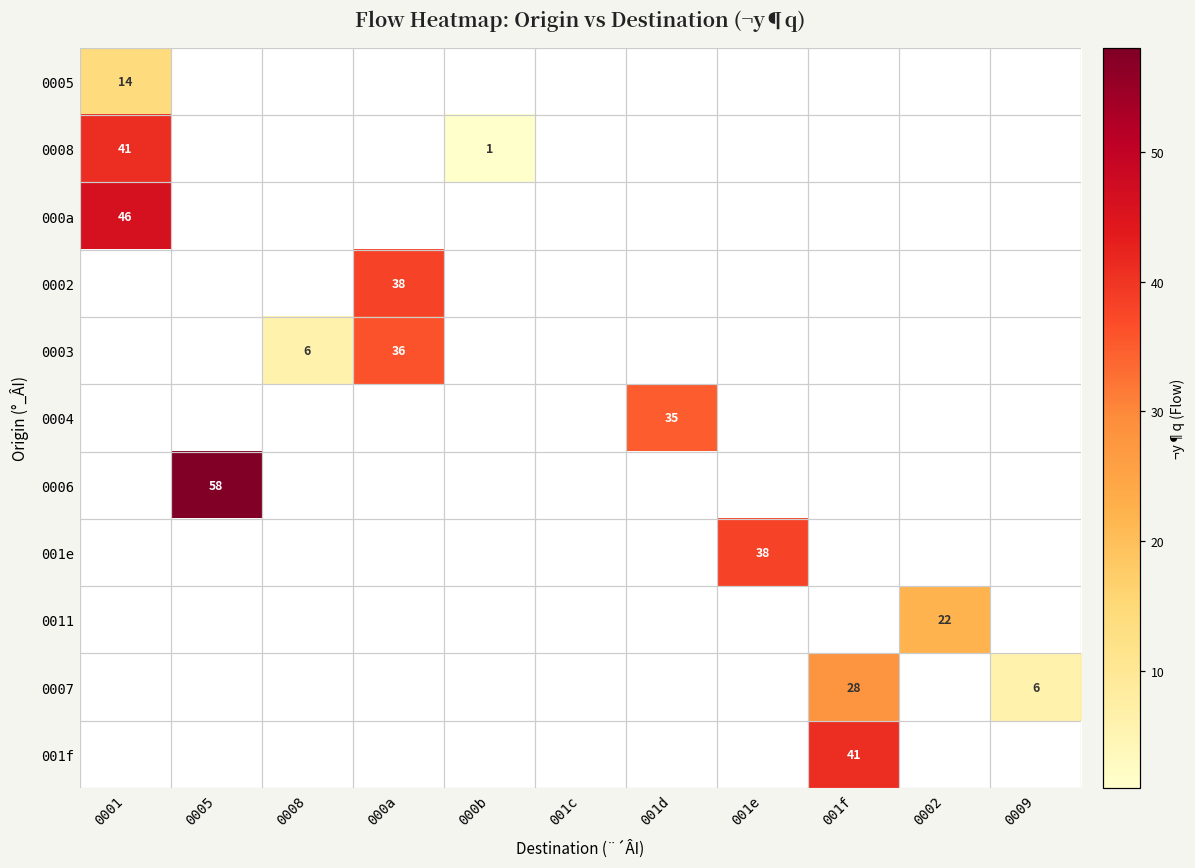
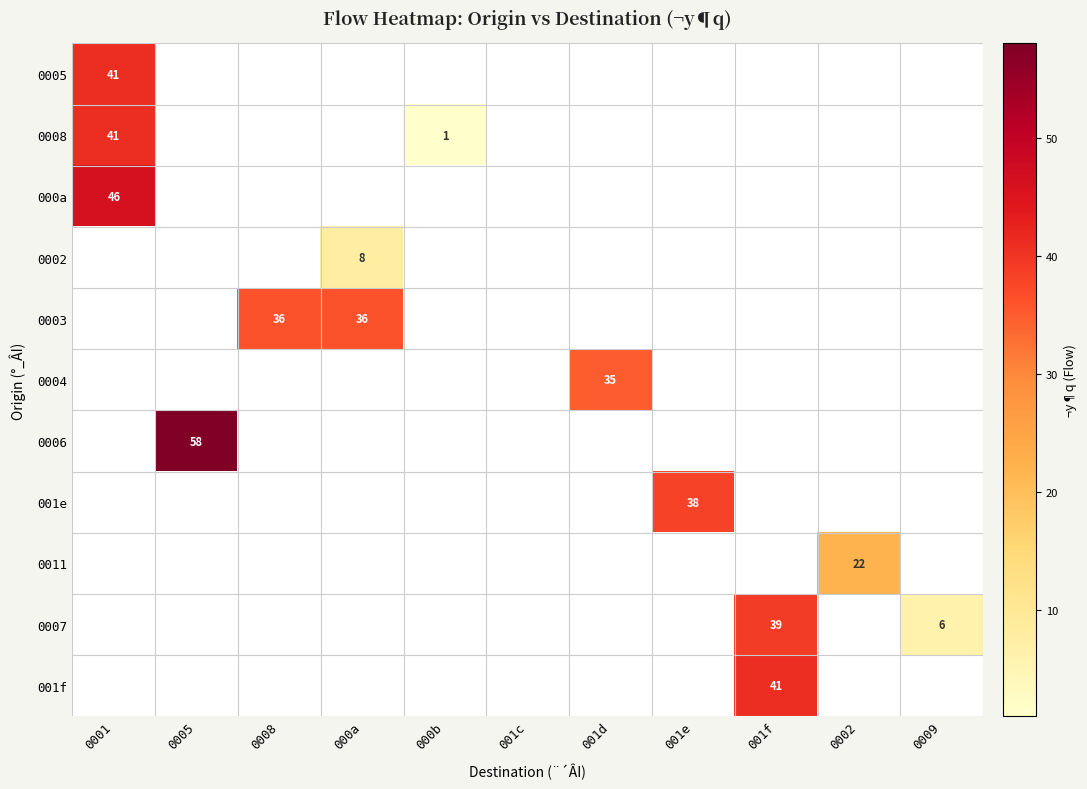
  {
    "0005": {
-     "0001": 14
+     "0001": 41
    },
    "0008": {
      "0001": 41,
      "000b": 1
    },
    "000a": {
      "0001": 46
    },
    "0002": {
-     "000a": 38
+     "000a": 8
    },
    "0003": {
-     "0008": 6,
+     "0008": 36,
      "000a": 36
    },
    "0004": {
      "001d": 35
    },
    "0006": {
      "0005": 58
    },
    "001e": {
      "001e": 38
    },
    "0011": {
      "0002": 22
    },
    "0007": {
-     "001f": 28,
+     "001f": 39,
      "0009": 6
    },
    "001f": {
      "001f": 41
    }
  }
